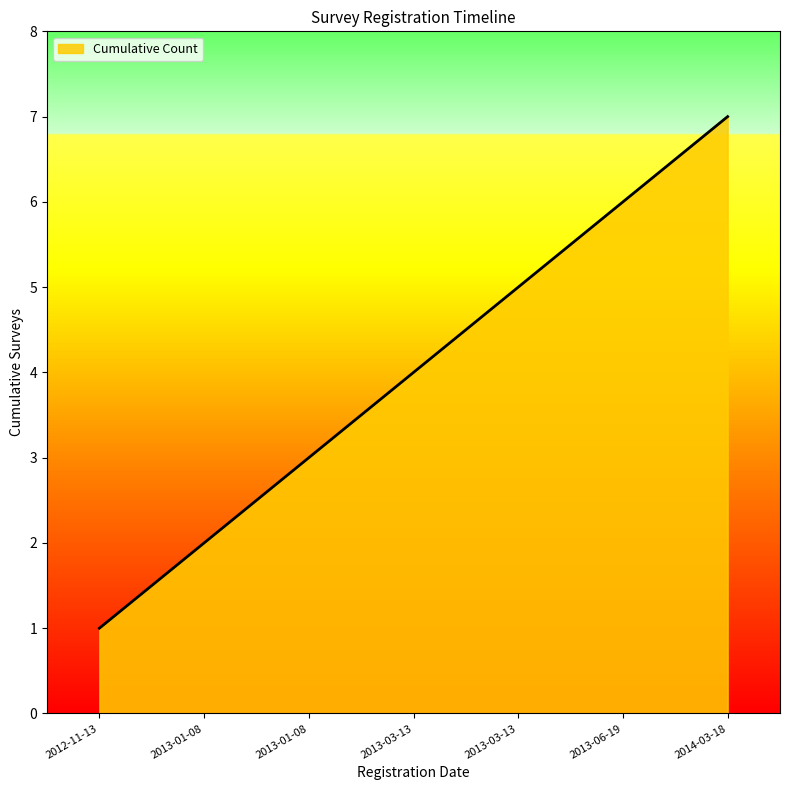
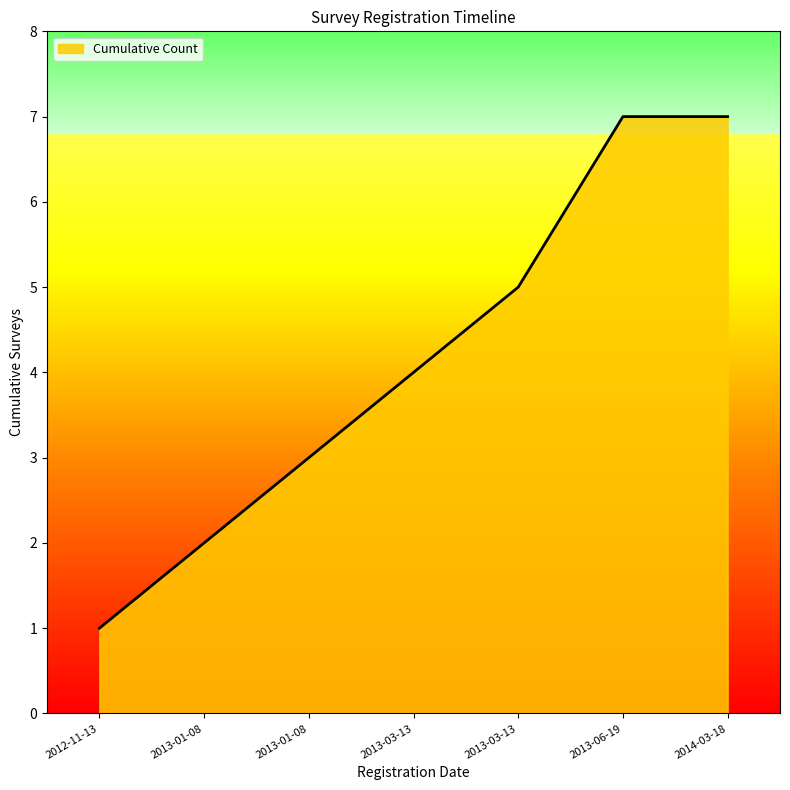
  {
    "2012-11-13": 1,
-   "2013-06-19": 6,
+   "2013-06-19": 7,
    "2014-03-18": 7
  }
